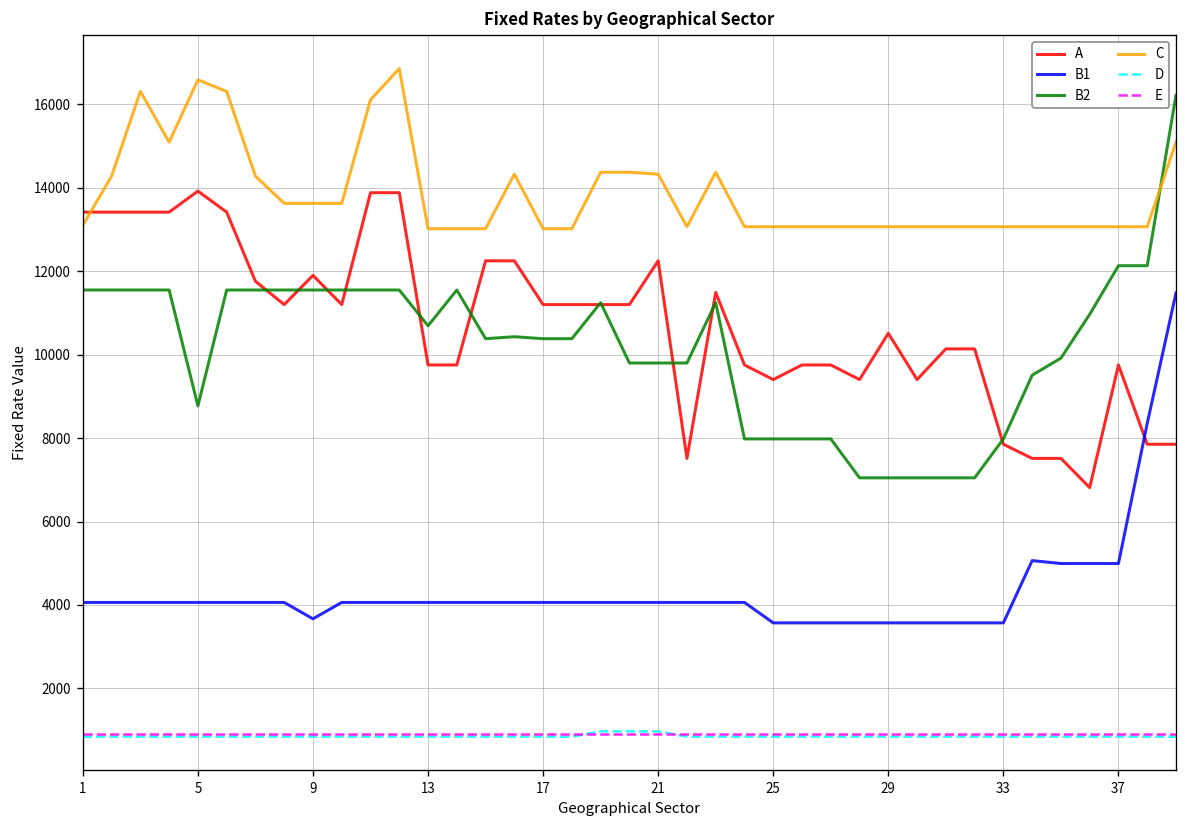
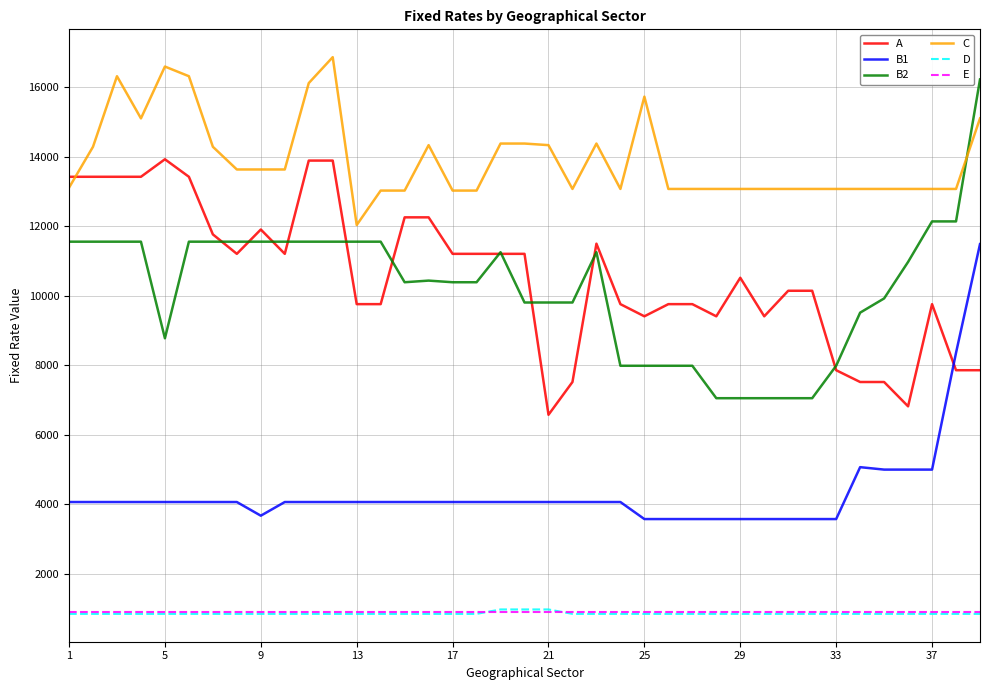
  {
    "A": {
      "1": 13400,
      "5": 13900,
      "9": 11900,
      "13": 9800,
      "17": 11200,
-     "21": 12300,
+     "21": 6600,
      "25": 9400,
      "29": 10500,
      "33": 7900,
      "37": 9800
    },
    "B1": {
      "1": 4100,
      "5": 4100,
      "9": 3700,
      "13": 4100,
      "17": 4100,
      "21": 4100,
      "25": 3600,
      "29": 3600,
      "33": 3600,
      "37": 5000
    },
    "B2": {
      "1": 11600,
      "5": 8800,
      "9": 11600,
-     "13": 10700,
+     "13": 11600,
      "17": 10400,
      "21": 9800,
      "25": 8000,
      "29": 7000,
      "33": 8000,
      "37": 12100
    },
    "C": {
      "1": 13100,
      "5": 16600,
      "9": 13600,
-     "13": 13000,
+     "13": 12000,
      "17": 13000,
      "21": 14300,
-     "25": 13100,
+     "25": 15700,
      "29": 13100,
      "33": 13100,
      "37": 13100
    }
  }
